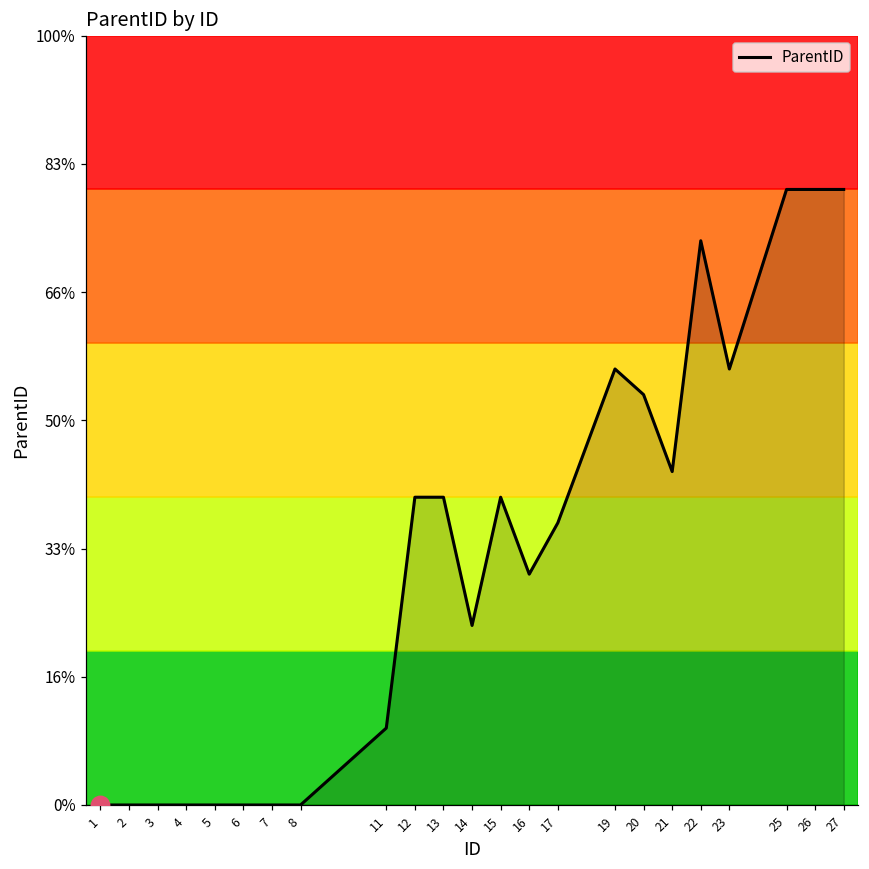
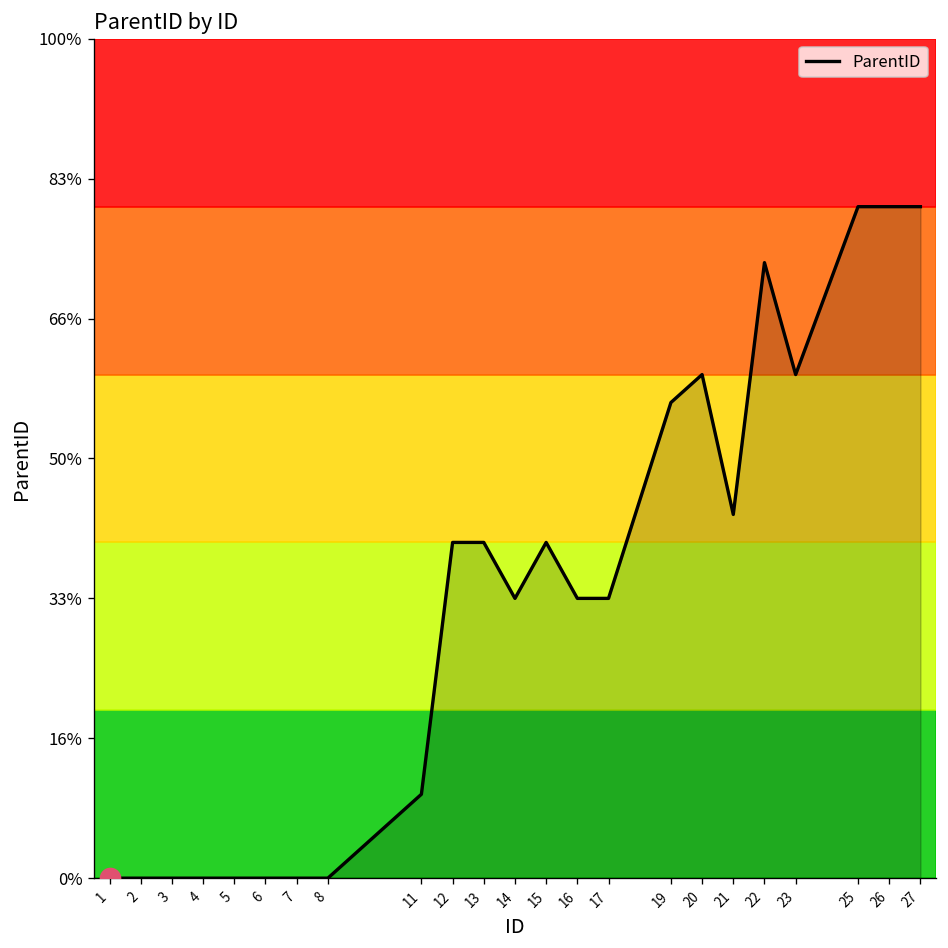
  {
    "ParentID": {
      "2": "0%",
      "3": "0%",
      "4": "0%",
      "5": "0%",
      "6": "0%",
      "7": "0%",
      "8": "0%",
      "11": "10%",
      "12": "40%",
      "13": "40%",
-     "14": "23%",
+     "14": "33%",
      "15": "40%",
-     "16": "30%",
-     "17": "37%",
+     "16": "33%",
+     "17": "33%",
      "19": "57%",
-     "20": "53%",
+     "20": "60%",
      "21": "43%",
      "22": "73%",
-     "23": "57%",
+     "23": "60%",
      "25": "80%",
      "26": "80%",
      "27": "80%"
    }
  }
